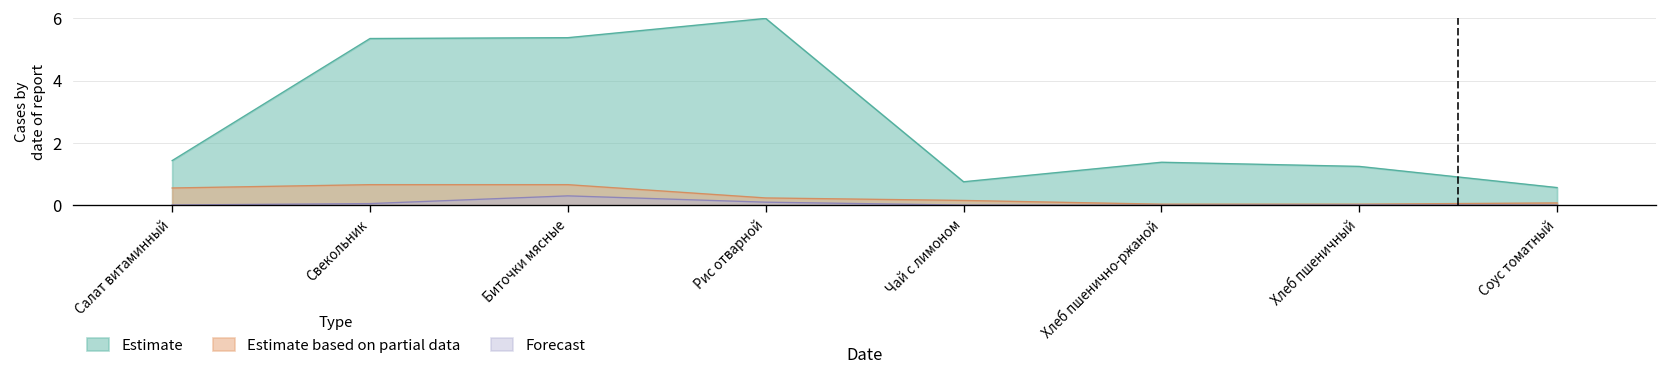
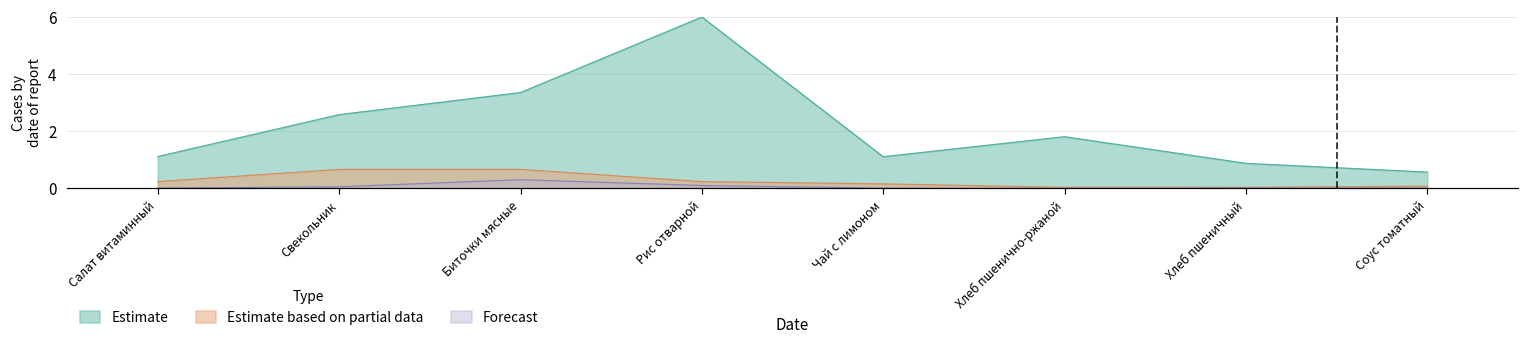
  {
    "Estimate": {
-     "Салат витаминный": 1.4,
-     "Свекольник": 5.4,
-     "Биточки мясные": 5.4,
+     "Салат витаминный": 1.1,
+     "Свекольник": 2.6,
+     "Биточки мясные": 3.4,
      "Рис отварной": 6.0,
-     "Чай с лимоном": 0.8,
-     "Хлеб пшенично-ржаной": 1.4,
-     "Хлеб пшеничный": 1.3,
+     "Чай с лимоном": 1.1,
+     "Хлеб пшенично-ржаной": 1.8,
+     "Хлеб пшеничный": 0.9,
      "Соус томатный": 0.6
    },
    "Estimate based on partial data": {
-     "Салат витаминный": 0.6,
+     "Салат витаминный": 0.2,
      "Свекольник": 0.7,
      "Биточки мясные": 0.7,
      "Рис отварной": 0.2,
      "Чай с лимоном": 0.2
    },
    "Forecast": {
      "Салат витаминный": 0.0,
      "Свекольник": 0.1,
      "Биточки мясные": 0.3,
      "Рис отварной": 0.1,
      "Чай с лимоном": 0.0
    }
  }
